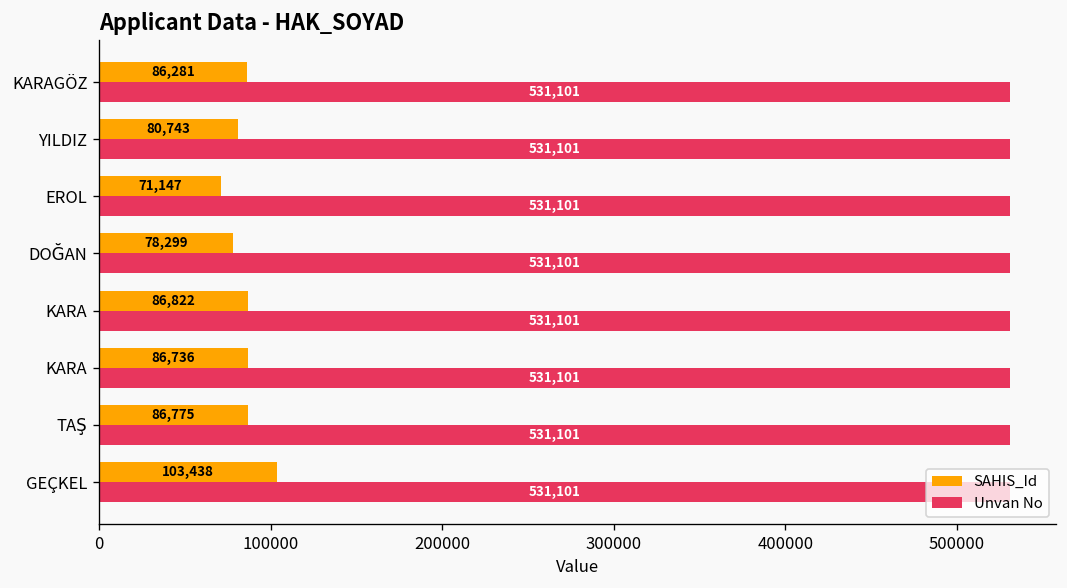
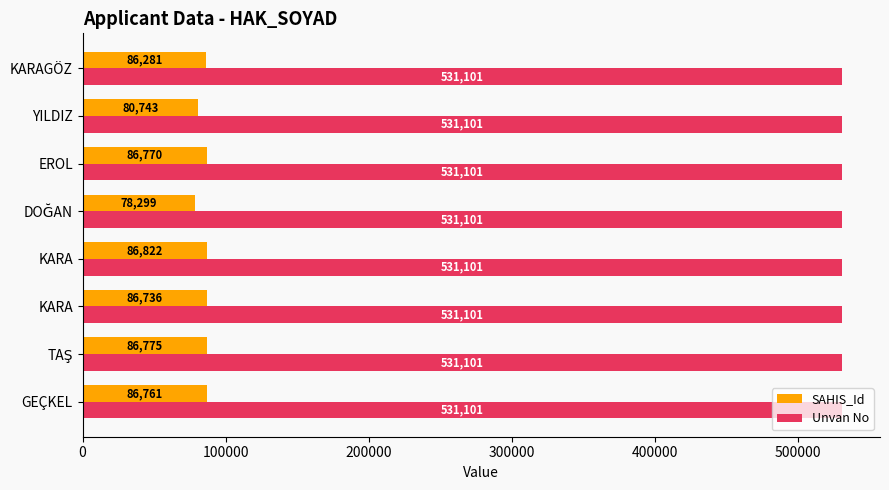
  {
    "SAHIS_Id": {
      "KARAGÖZ": "86,281",
      "YILDIZ": "80,743",
-     "EROL": "71,147",
+     "EROL": "86,770",
      "DOĞAN": "78,299",
      "TAŞ": "86,775",
-     "GEÇKEL": "103,438"
+     "GEÇKEL": "86,761"
    },
    "Unvan No": {
      "KARAGÖZ": "531,101",
      "YILDIZ": "531,101",
      "EROL": "531,101",
      "DOĞAN": "531,101",
      "TAŞ": "531,101"
    }
  }
